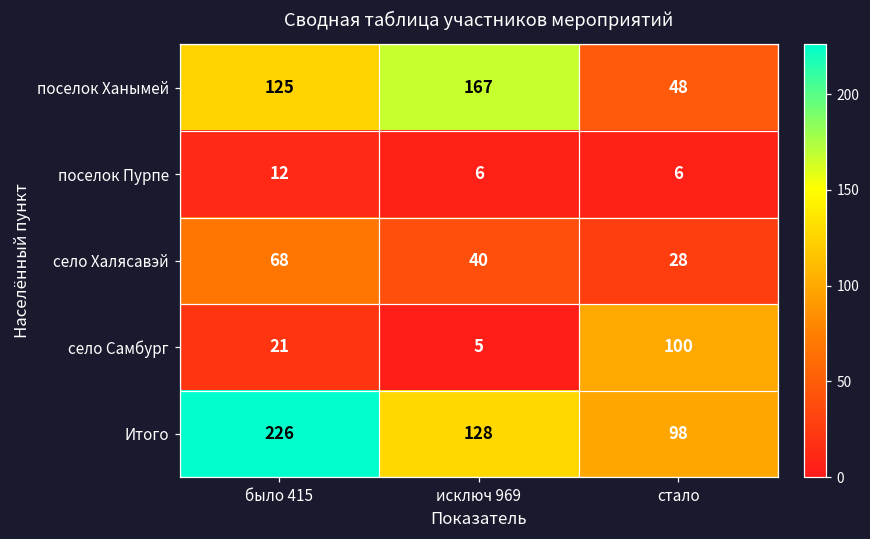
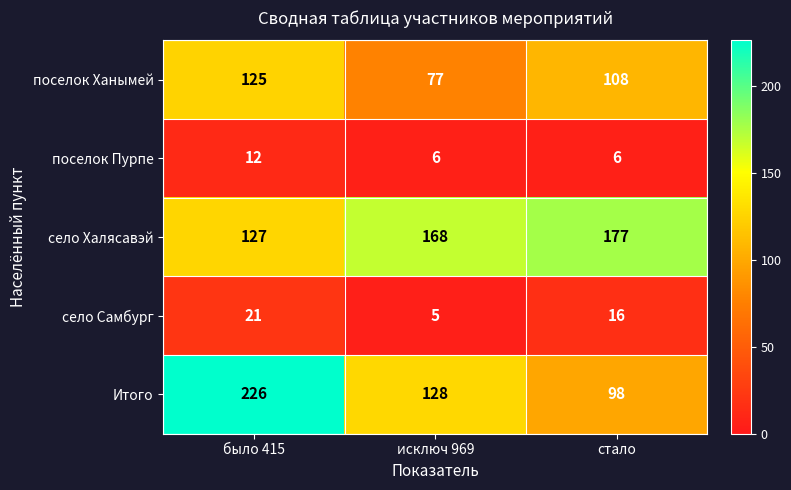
  {
    "поселок Ханымей": {
      "было 415": 125,
-     "исключ 969": 167,
-     "стало": 48
+     "исключ 969": 77,
+     "стало": 108
    },
    "поселок Пурпе": {
      "было 415": 12,
      "исключ 969": 6,
      "стало": 6
    },
    "село Халясавэй": {
-     "было 415": 68,
-     "исключ 969": 40,
-     "стало": 28
+     "было 415": 127,
+     "исключ 969": 168,
+     "стало": 177
    },
    "село Самбург": {
      "было 415": 21,
      "исключ 969": 5,
-     "стало": 100
+     "стало": 16
    },
    "Итого": {
      "было 415": 226,
      "исключ 969": 128,
      "стало": 98
    }
  }
